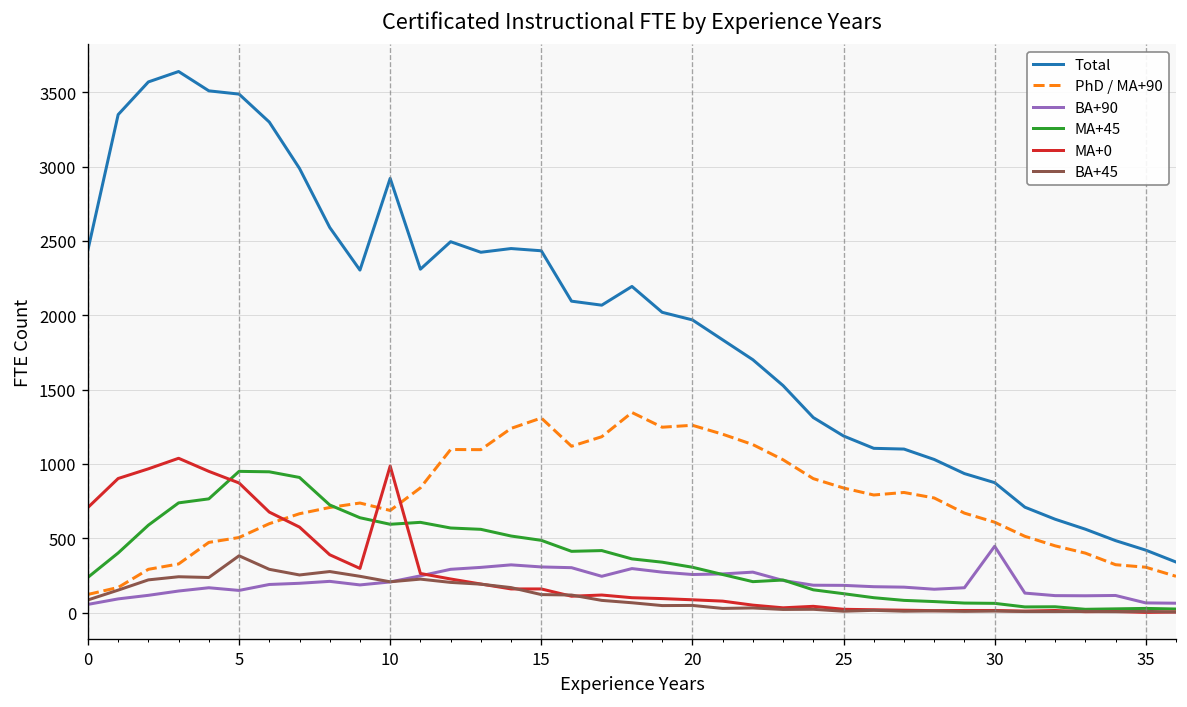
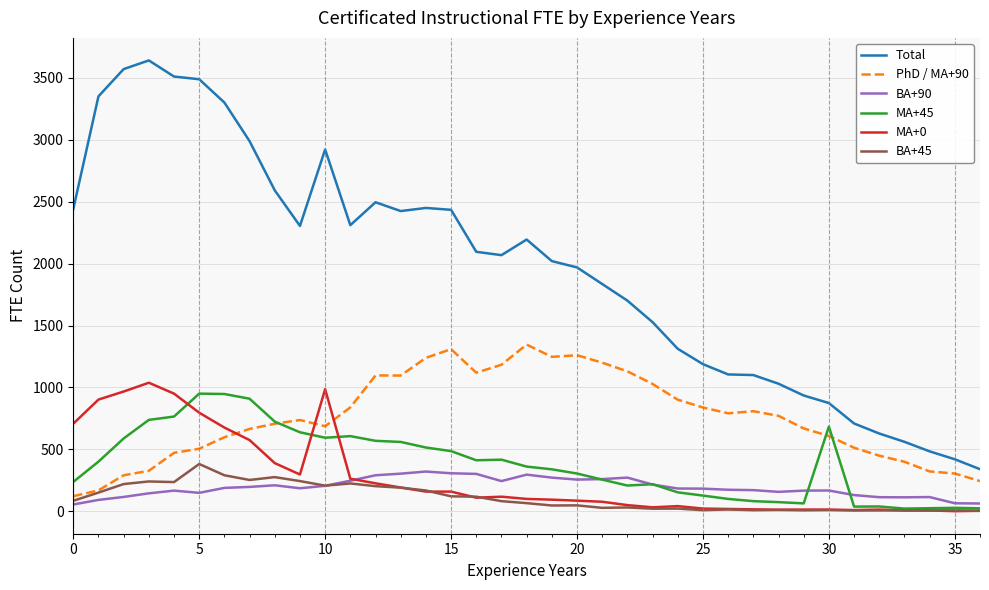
  {
    "Total": {
      "0": 2440,
      "5": 3490,
      "10": 2920,
      "15": 2430,
      "20": 1970,
      "25": 1190,
      "30": 870,
      "35": 420
    },
    "PhD / MA+90": {
      "0": 120,
      "5": 510,
      "10": 690,
      "15": 1310,
      "20": 1260,
      "25": 840,
      "30": 610,
      "35": 310
    },
    "BA+90": {
      "0": 60,
      "5": 150,
      "15": 310,
      "20": 260,
      "25": 180,
-     "30": 450,
+     "30": 170,
      "35": 70
    },
    "MA+45": {
      "0": 240,
      "5": 950,
      "10": 590,
      "15": 490,
      "20": 310,
      "25": 130,
-     "30": 60
+     "30": 680
    },
    "MA+0": {
      "0": 710,
-     "5": 870,
+     "5": 800,
      "10": 990,
      "15": 160,
      "20": 90
    },
    "BA+45": {
      "0": 90,
      "5": 380,
      "15": 120,
      "20": 50
    }
  }
